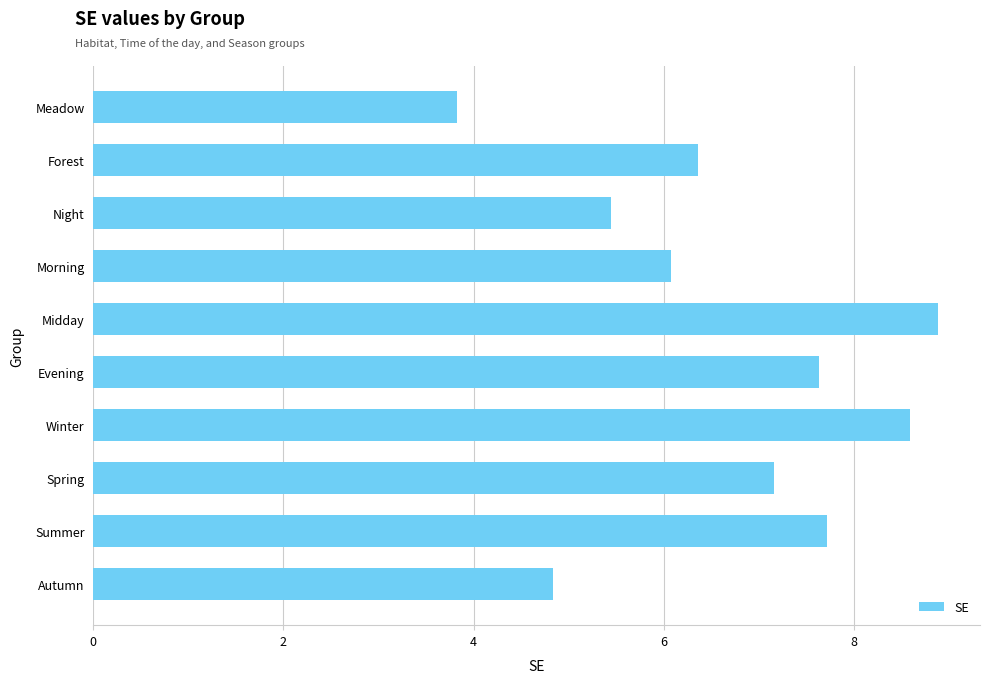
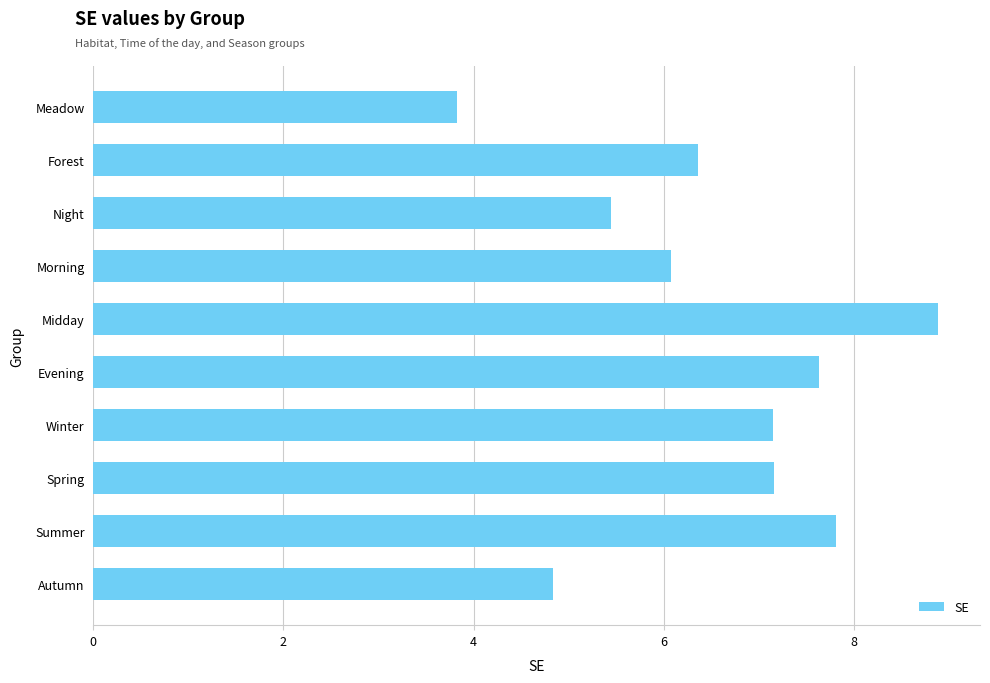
  {
    "Meadow": 3.8,
    "Forest": 6.4,
    "Night": 5.4,
    "Morning": 6.1,
    "Midday": 8.9,
    "Evening": 7.6,
-   "Winter": 8.6,
+   "Winter": 7.2,
    "Spring": 7.2,
-   "Summer": 7.7,
+   "Summer": 7.8,
    "Autumn": 4.8
  }
